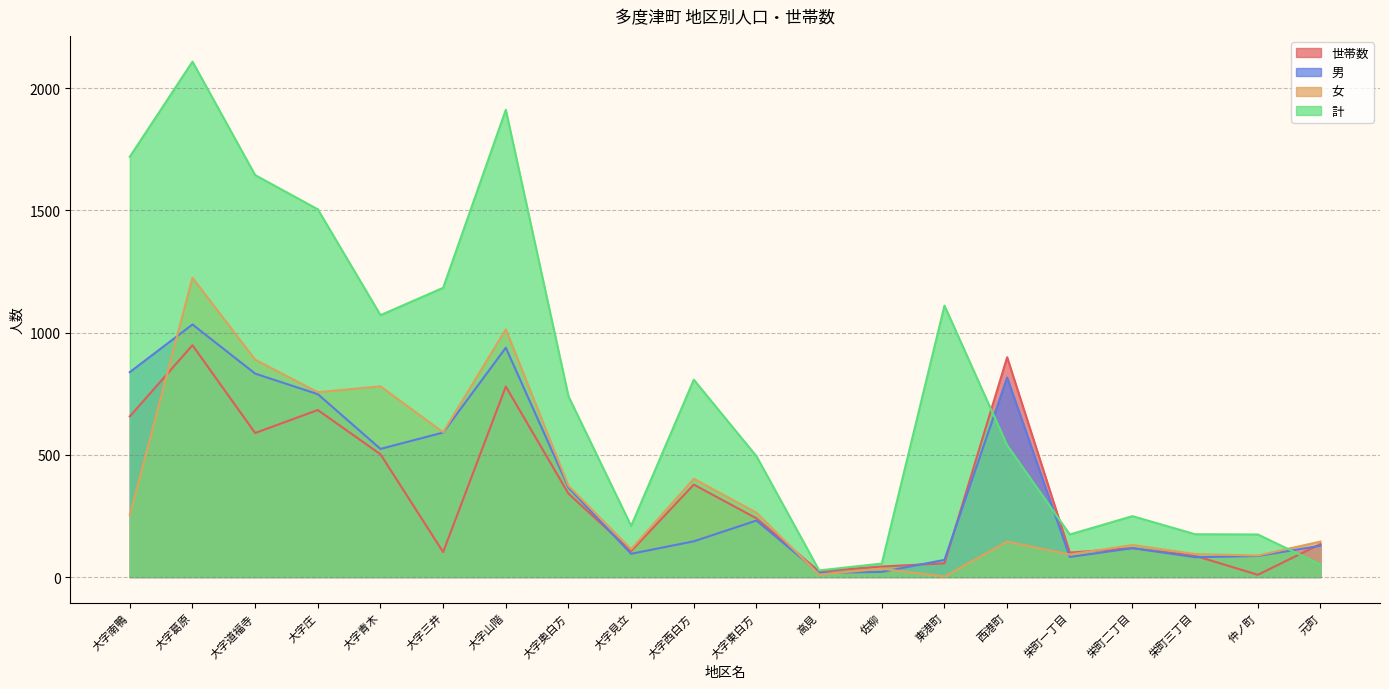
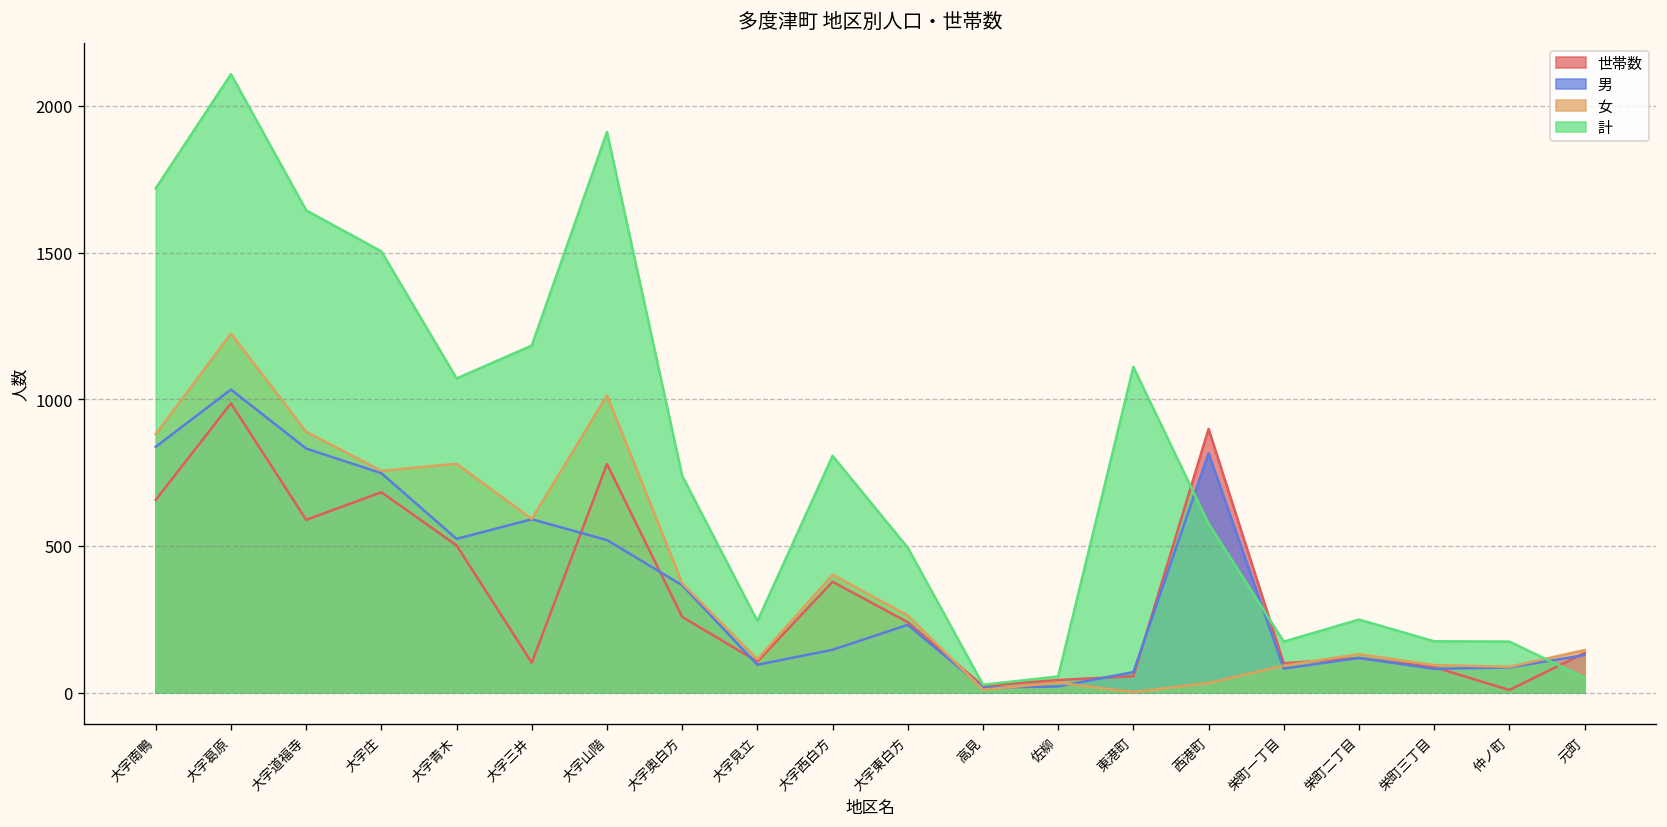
  {
    "世帯数": {
      "大字南鴨": 660,
-     "大字葛原": 950,
+     "大字葛原": 990,
      "大字道福寺": 590,
      "大字庄": 680,
      "大字青木": 500,
      "大字三井": 100,
      "大字山階": 780,
-     "大字奥白方": 340,
+     "大字奥白方": 260,
      "大字西白方": 380,
      "東港町": 60,
      "西港町": 900,
      "仲ノ町": 10
    },
    "男": {
      "大字南鴨": 840,
      "大字葛原": 1030,
      "大字道福寺": 830,
      "大字青木": 520,
-     "大字山階": 940,
+     "大字山階": 520,
      "大字見立": 100,
      "大字西白方": 150,
      "佐柳": 20,
      "東港町": 70,
      "西港町": 820
    },
    "女": {
-     "大字南鴨": 250,
+     "大字南鴨": 880,
      "大字葛原": 1220,
      "大字道福寺": 890,
      "大字青木": 780,
      "大字山階": 1010,
      "大字西白方": 400,
      "大字東白方": 260,
      "東港町": 0,
-     "西港町": 150,
+     "西港町": 30,
      "栄町二丁目": 130
    },
    "計": {
      "大字南鴨": 1720,
      "大字葛原": 2110,
      "大字道福寺": 1640,
      "大字庄": 1500,
      "大字青木": 1070,
      "大字三井": 1180,
      "大字山階": 1910,
      "大字奥白方": 740,
-     "大字見立": 210,
+     "大字見立": 240,
      "大字西白方": 810,
      "大字東白方": 490,
      "佐柳": 60,
      "東港町": 1110,
-     "西港町": 540,
+     "西港町": 580,
      "栄町一丁目": 170,
      "栄町二丁目": 250,
      "栄町三丁目": 180,
      "仲ノ町": 170,
      "元町": 50
    }
  }
